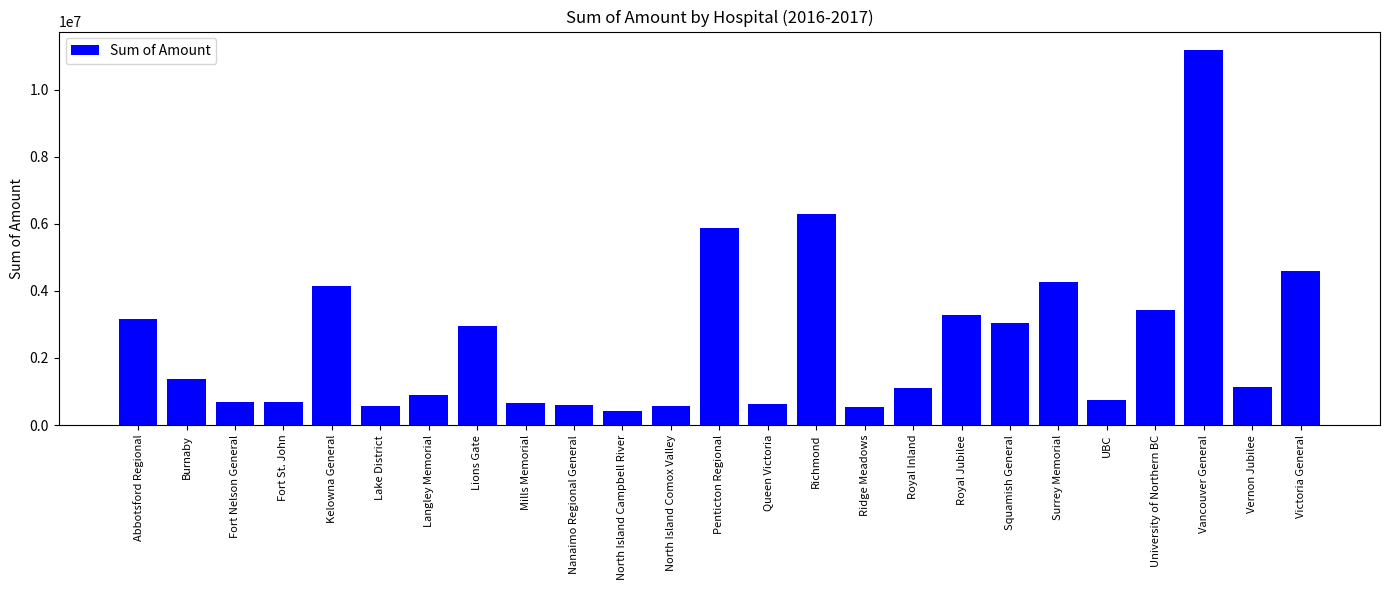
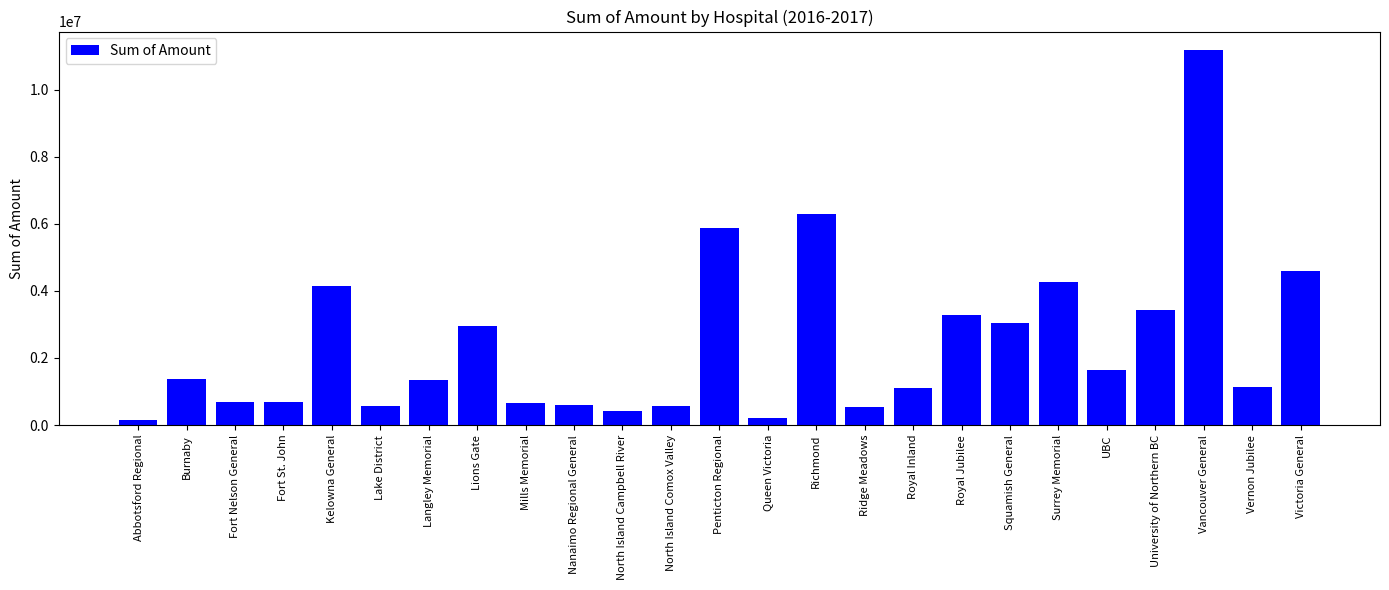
  {
-   "Abbotsford Regional": 3200000,
+   "Abbotsford Regional": 200000,
    "Burnaby": 1400000,
    "Fort Nelson General": 700000,
    "Fort St. John": 700000,
    "Kelowna General": 4100000,
    "Lake District": 600000,
-   "Langley Memorial": 900000,
+   "Langley Memorial": 1300000,
    "Lions Gate": 2900000,
    "Mills Memorial": 700000,
    "Nanaimo Regional General": 600000,
    "North Island Campbell River": 400000,
    "North Island Comox Valley": 600000,
    "Penticton Regional": 5900000,
-   "Queen Victoria": 600000,
+   "Queen Victoria": 200000,
    "Richmond": 6300000,
    "Ridge Meadows": 600000,
    "Royal Inland": 1100000,
    "Royal Jubilee": 3300000,
    "Squamish General": 3000000,
    "Surrey Memorial": 4300000,
-   "UBC": 700000,
+   "UBC": 1600000,
    "University of Northern BC": 3400000,
    "Vancouver General": 11200000,
    "Vernon Jubilee": 1100000,
    "Victoria General": 4600000
  }
